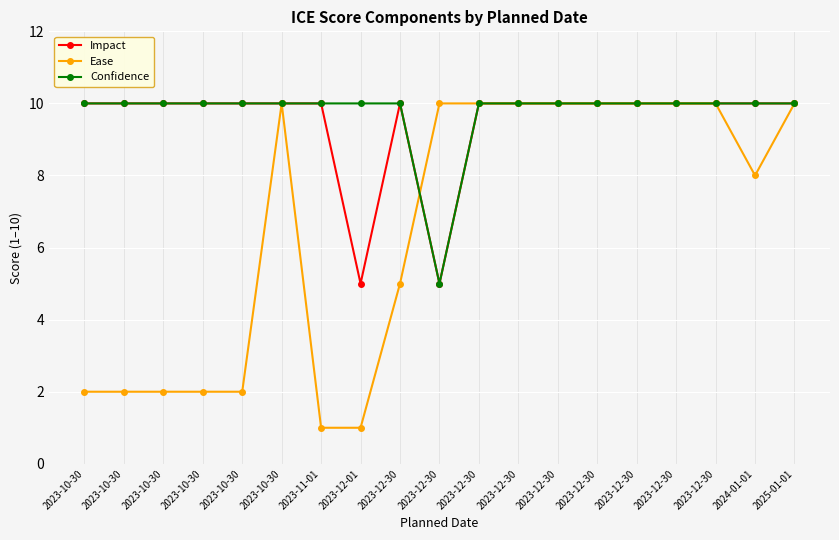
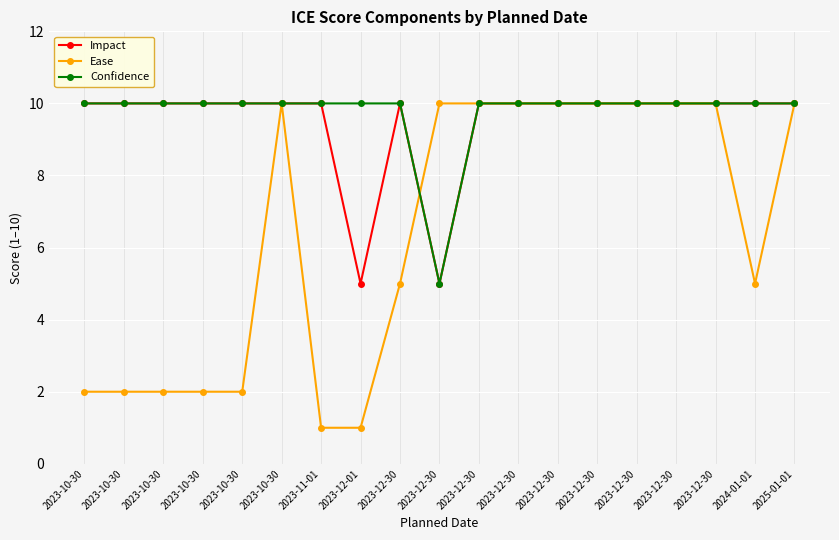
  {
    "Impact": {
      "2023-12-01": 5
    },
    "Ease": {
      "2023-11-01": 1,
      "2023-12-01": 1,
-     "2024-01-01": 8
+     "2024-01-01": 5
    },
    "Confidence": {
      "2023-12-01": 10
    }
  }
